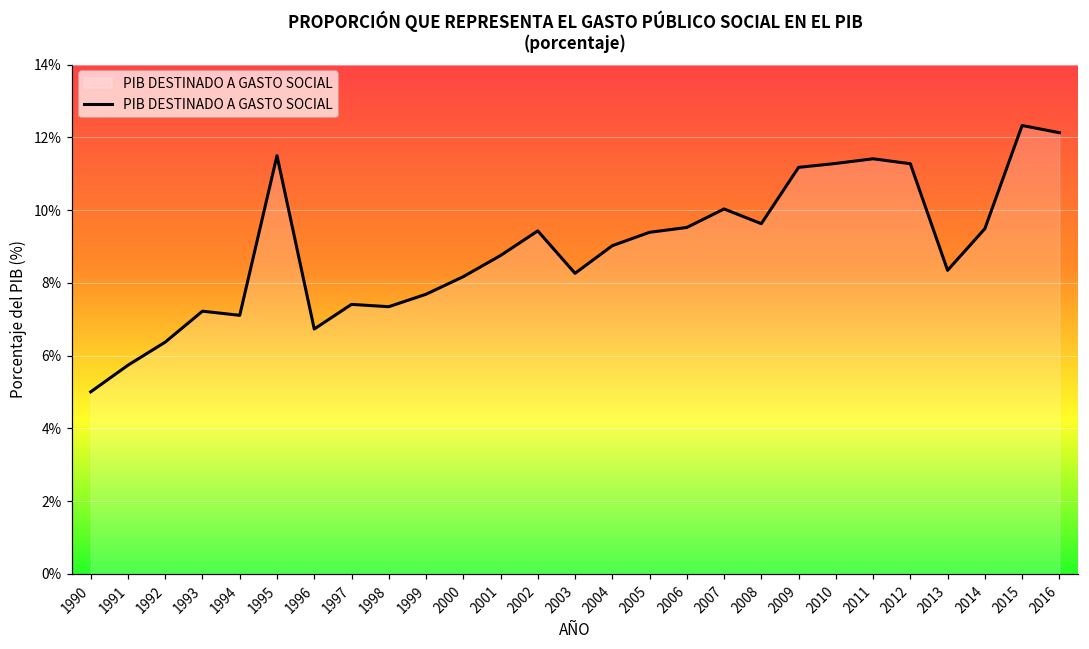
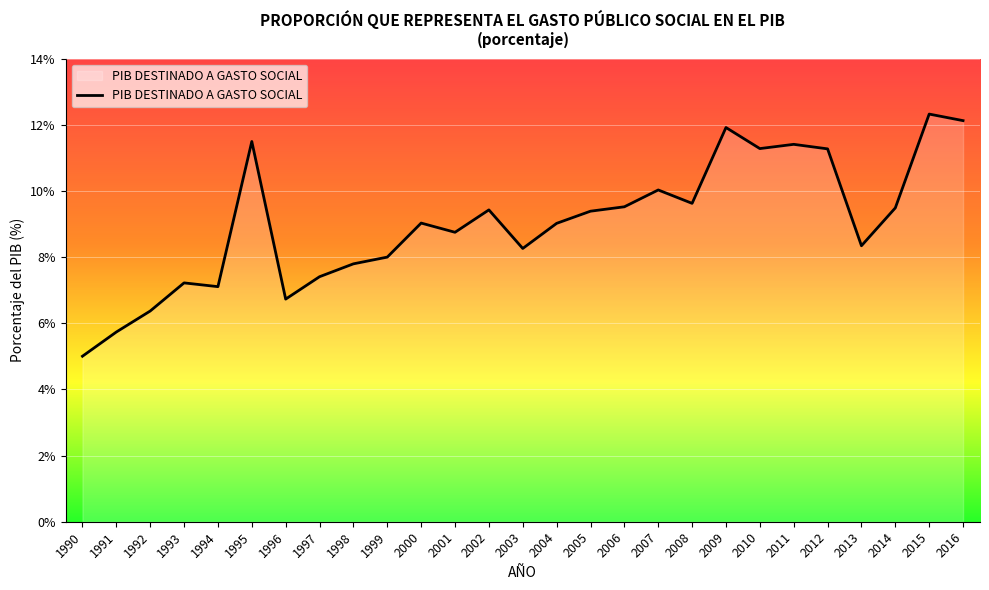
  {
    "1990": "5.0%",
    "1991": "5.7%",
    "1992": "6.4%",
    "1993": "7.2%",
    "1994": "7.1%",
    "1995": "11.5%",
    "1996": "6.7%",
    "1997": "7.4%",
-   "1998": "7.3%",
-   "1999": "7.7%",
-   "2000": "8.2%",
+   "1998": "7.8%",
+   "1999": "8.0%",
+   "2000": "9.0%",
    "2001": "8.8%",
    "2002": "9.4%",
    "2003": "8.3%",
    "2004": "9.0%",
    "2005": "9.4%",
    "2006": "9.5%",
    "2007": "10.0%",
    "2008": "9.6%",
-   "2009": "11.2%",
+   "2009": "11.9%",
    "2010": "11.3%",
    "2011": "11.4%",
    "2012": "11.3%",
    "2013": "8.3%",
    "2014": "9.5%",
    "2015": "12.3%",
    "2016": "12.1%"
  }
